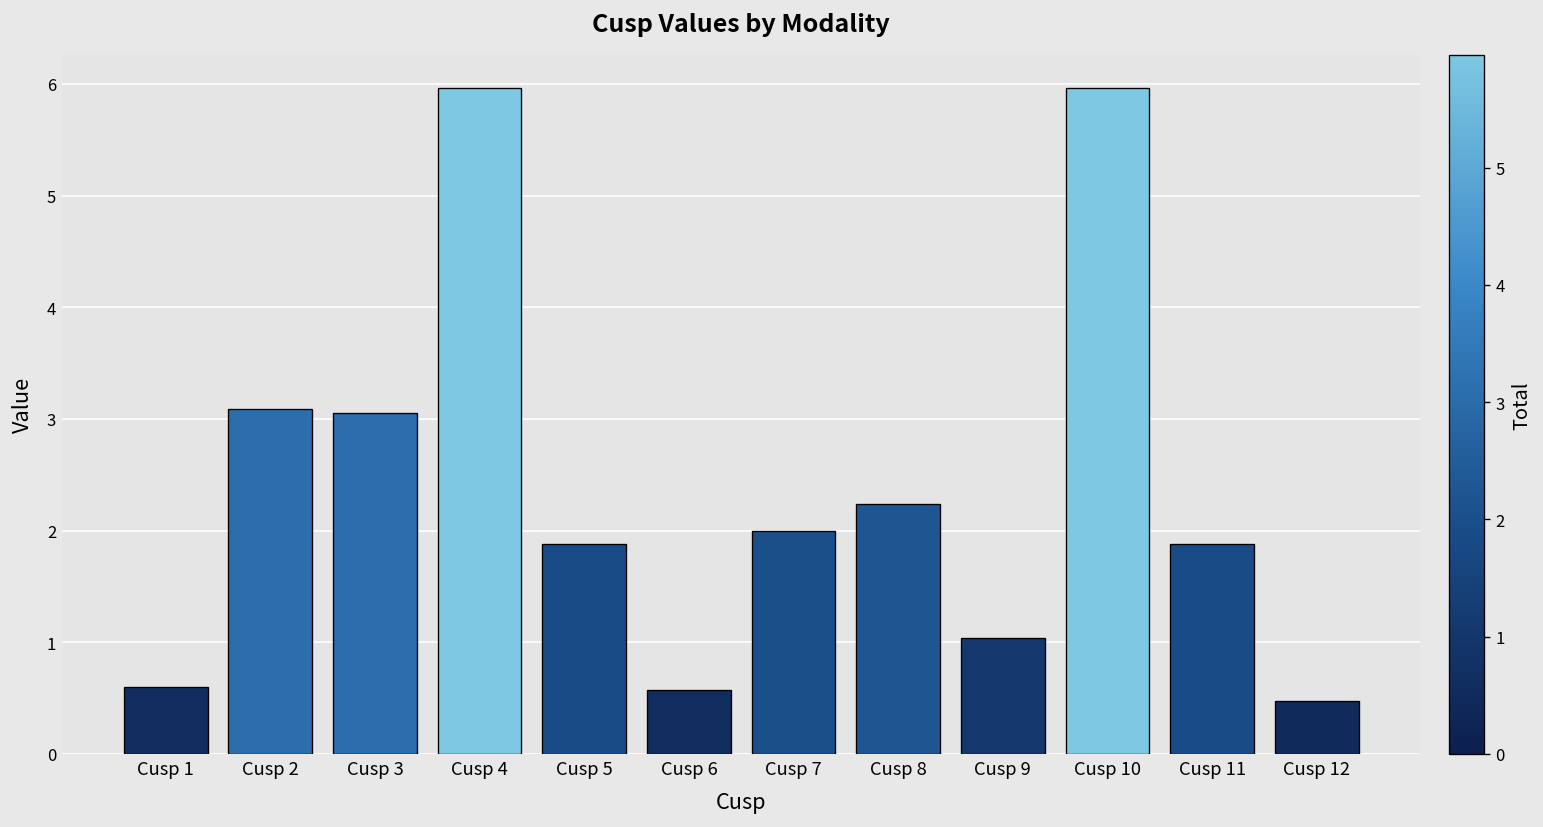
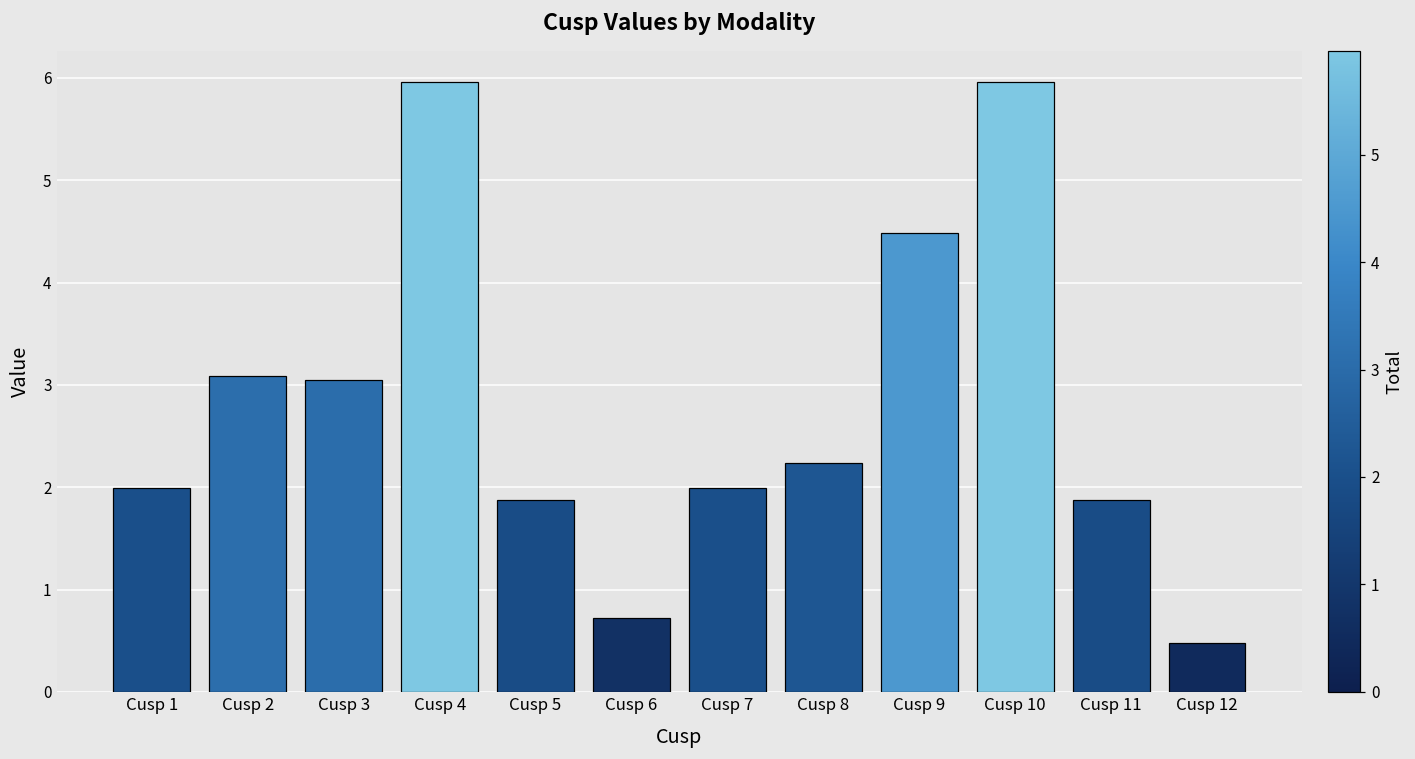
  {
-   "Cusp 1": 0.6,
+   "Cusp 1": 2.0,
    "Cusp 2": 3.1,
    "Cusp 3": 3.1,
    "Cusp 4": 6.0,
    "Cusp 5": 1.9,
-   "Cusp 6": 0.6,
+   "Cusp 6": 0.7,
    "Cusp 7": 2.0,
    "Cusp 8": 2.2,
-   "Cusp 9": 1.0,
+   "Cusp 9": 4.5,
    "Cusp 10": 6.0,
    "Cusp 11": 1.9,
    "Cusp 12": 0.5
  }
